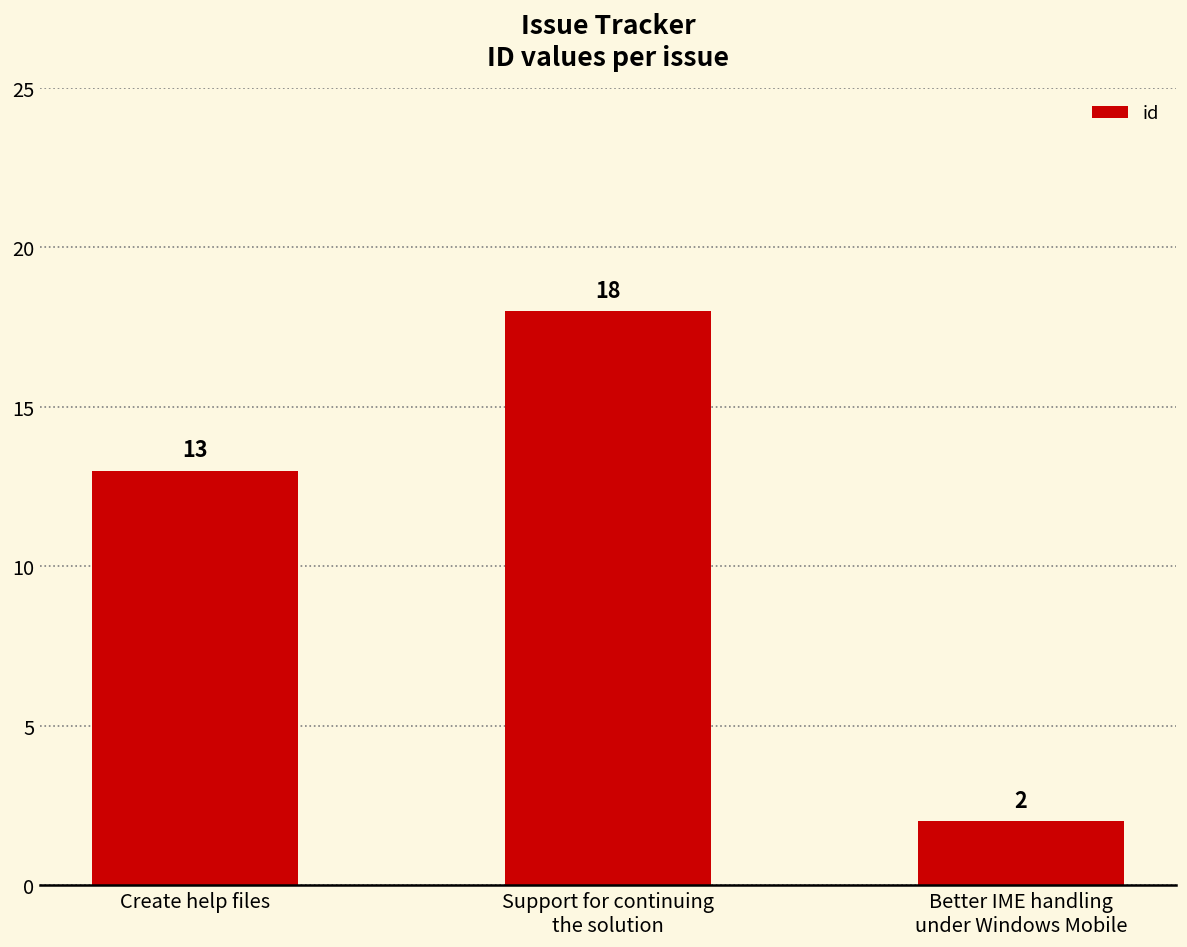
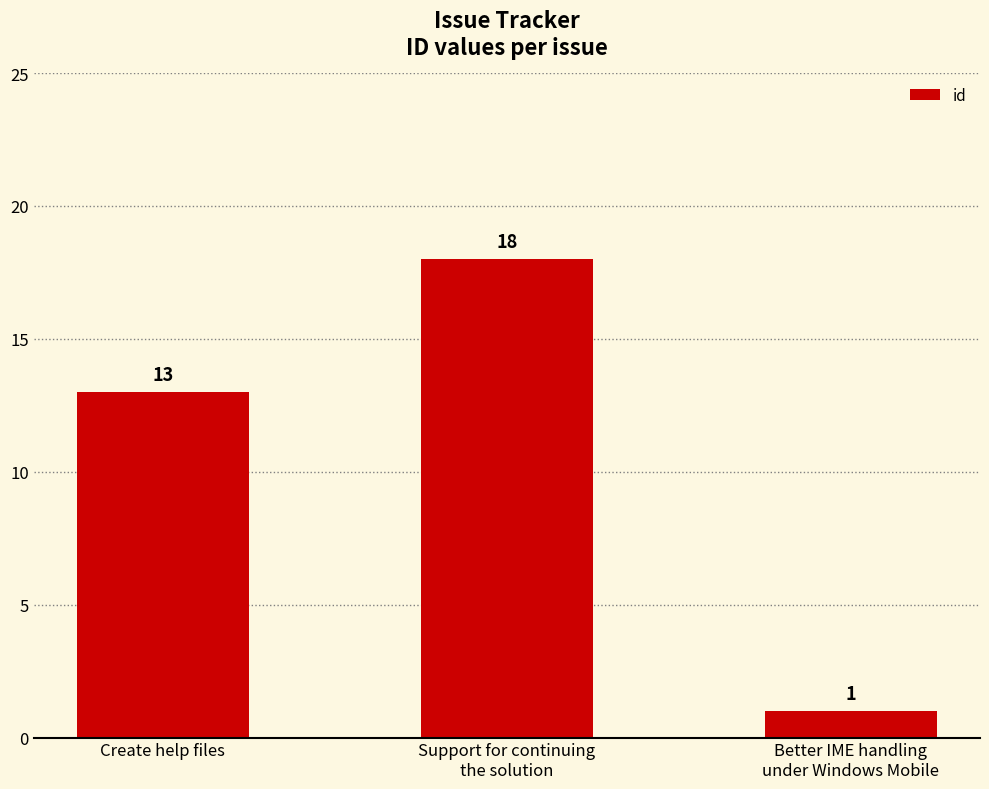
  {
    "Create help files": 13,
    "Support for continuing the solution": 18,
-   "Better IME handling under Windows Mobile": 2
+   "Better IME handling under Windows Mobile": 1
  }
